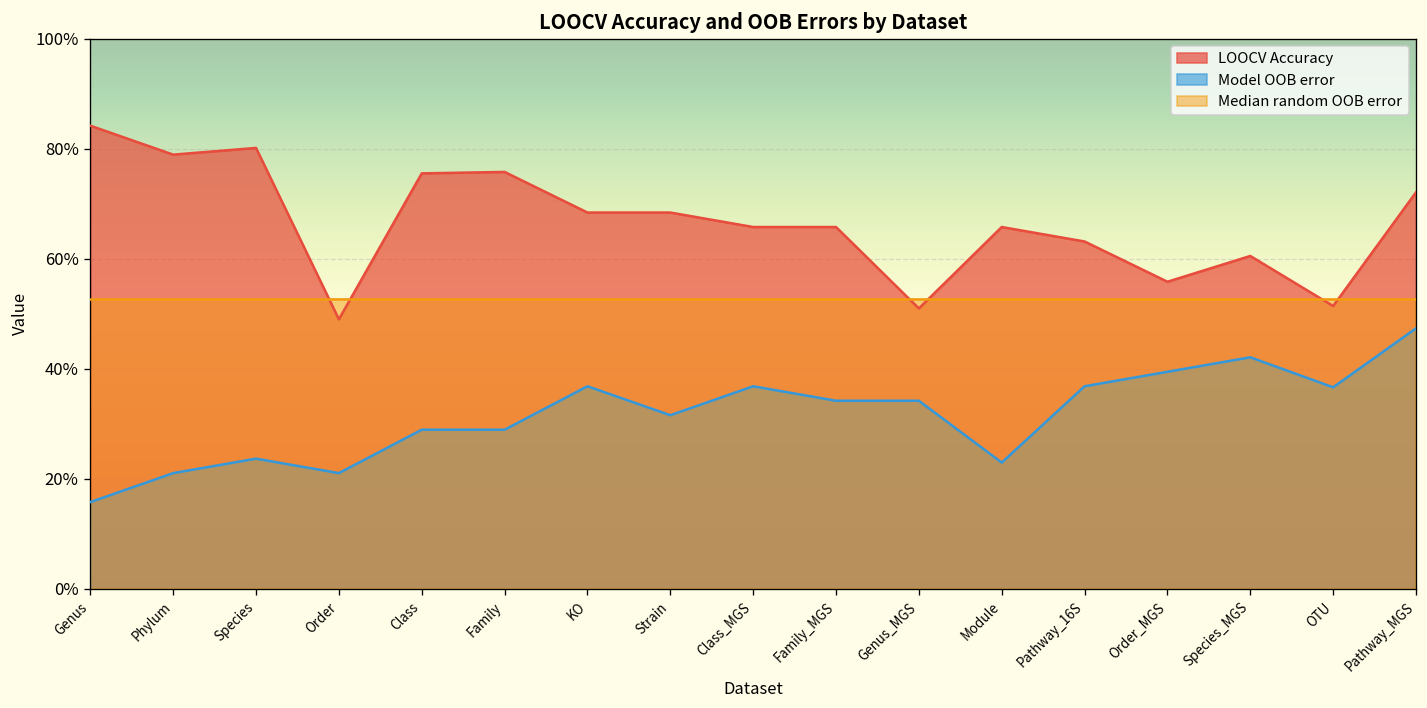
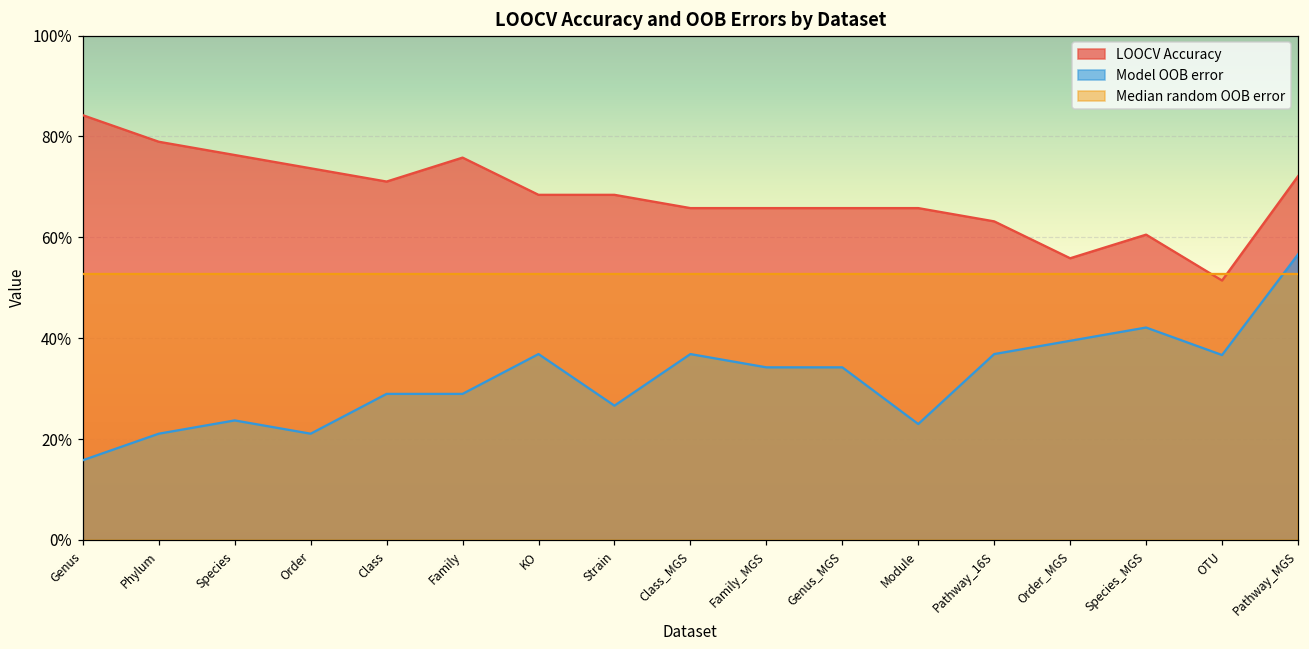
  {
    "LOOCV Accuracy": {
      "Genus": "84%",
      "Phylum": "79%",
-     "Species": "80%",
-     "Order": "49%",
-     "Class": "76%",
+     "Species": "76%",
+     "Order": "74%",
+     "Class": "71%",
      "Family": "76%",
      "KO": "68%",
      "Strain": "68%",
      "Class_MGS": "66%",
      "Family_MGS": "66%",
-     "Genus_MGS": "51%",
+     "Genus_MGS": "66%",
      "Module": "66%",
      "Pathway_16S": "63%",
      "Order_MGS": "56%",
      "Species_MGS": "61%",
      "OTU": "51%",
      "Pathway_MGS": "72%"
    },
    "Model OOB error": {
      "Genus": "16%",
      "Phylum": "21%",
      "Species": "24%",
      "Order": "21%",
      "Class": "29%",
      "Family": "29%",
      "KO": "37%",
-     "Strain": "32%",
+     "Strain": "27%",
      "Class_MGS": "37%",
      "Family_MGS": "34%",
      "Genus_MGS": "34%",
      "Module": "23%",
      "Pathway_16S": "37%",
      "Order_MGS": "39%",
      "Species_MGS": "42%",
      "OTU": "37%",
-     "Pathway_MGS": "47%"
+     "Pathway_MGS": "57%"
    },
    "Median random OOB error": {
      "Genus": "53%",
      "Phylum": "53%",
      "Species": "53%",
      "Order": "53%",
      "Class": "53%",
      "Family": "53%",
      "KO": "53%",
      "Strain": "53%",
      "Class_MGS": "53%",
      "Family_MGS": "53%",
      "Genus_MGS": "53%",
      "Module": "53%",
      "Pathway_16S": "53%",
      "Order_MGS": "53%",
      "Species_MGS": "53%",
      "OTU": "53%",
      "Pathway_MGS": "53%"
    }
  }
